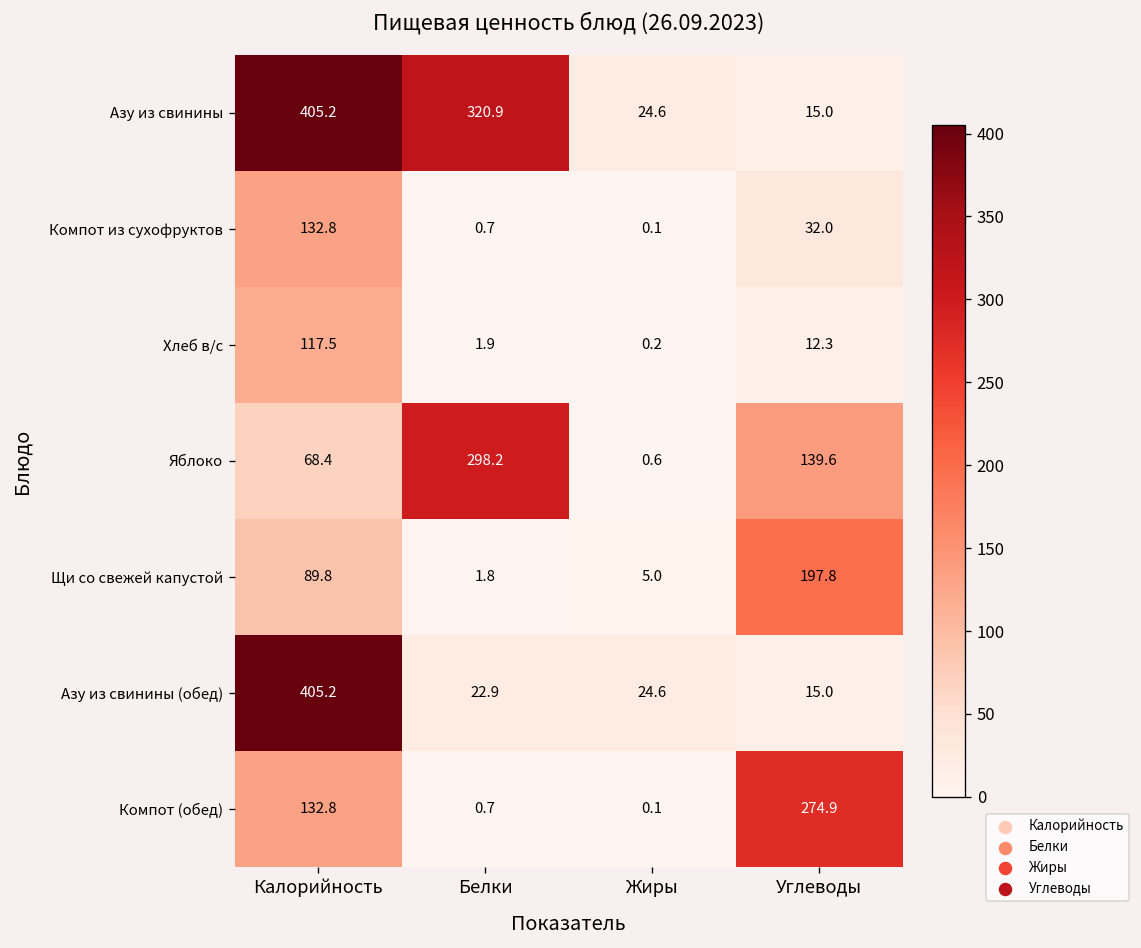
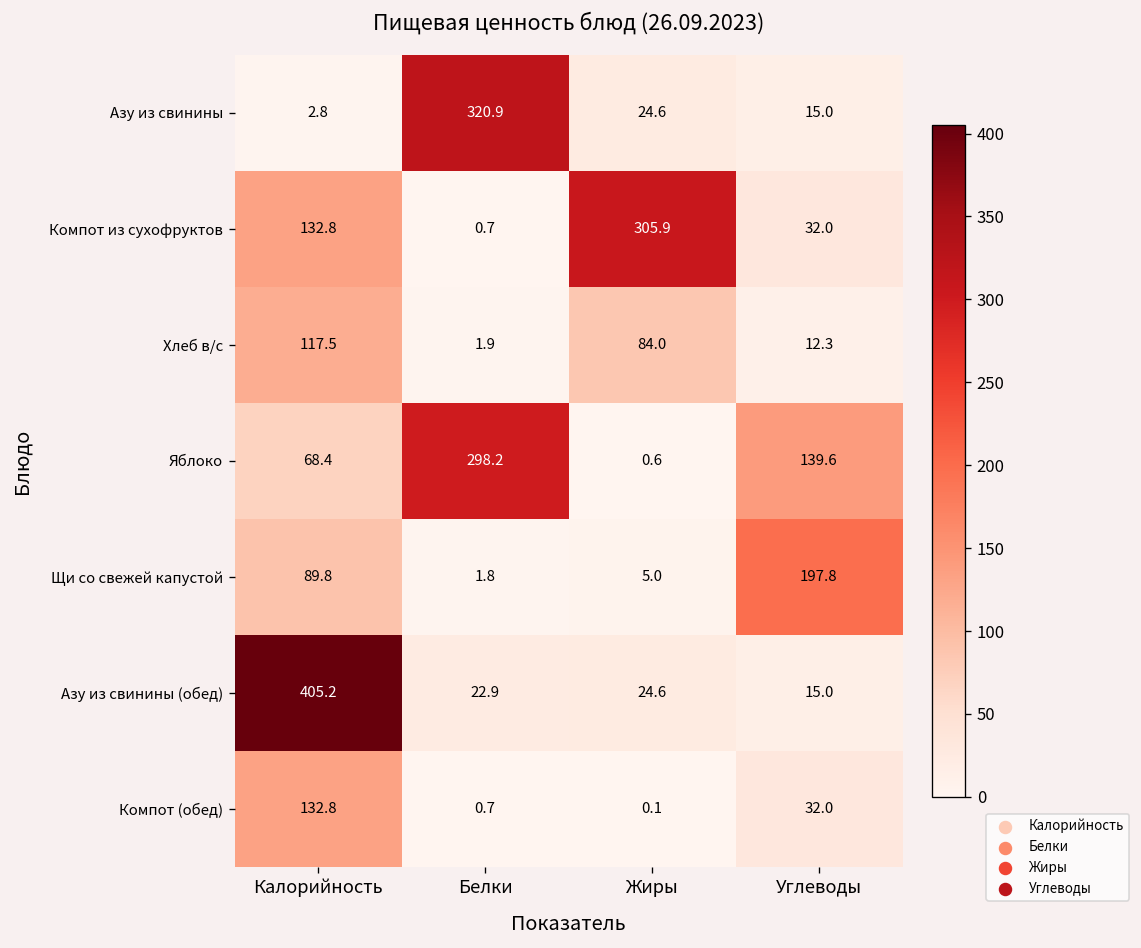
  {
    "Азу из свинины": {
-     "Калорийность": 405.2,
+     "Калорийность": 2.8,
      "Белки": 320.9,
      "Жиры": 24.6,
      "Углеводы": 15.0
    },
    "Компот из сухофруктов": {
      "Калорийность": 132.8,
      "Белки": 0.7,
-     "Жиры": 0.1,
+     "Жиры": 305.9,
      "Углеводы": 32.0
    },
    "Хлеб в/с": {
      "Калорийность": 117.5,
      "Белки": 1.9,
-     "Жиры": 0.2,
+     "Жиры": 84.0,
      "Углеводы": 12.3
    },
    "Яблоко": {
      "Калорийность": 68.4,
      "Белки": 298.2,
      "Жиры": 0.6,
      "Углеводы": 139.6
    },
    "Щи со свежей капустой": {
      "Калорийность": 89.8,
      "Белки": 1.8,
      "Жиры": 5.0,
      "Углеводы": 197.8
    },
    "Азу из свинины (обед)": {
      "Калорийность": 405.2,
      "Белки": 22.9,
      "Жиры": 24.6,
      "Углеводы": 15.0
    },
    "Компот (обед)": {
      "Калорийность": 132.8,
      "Белки": 0.7,
      "Жиры": 0.1,
-     "Углеводы": 274.9
+     "Углеводы": 32.0
    }
  }
